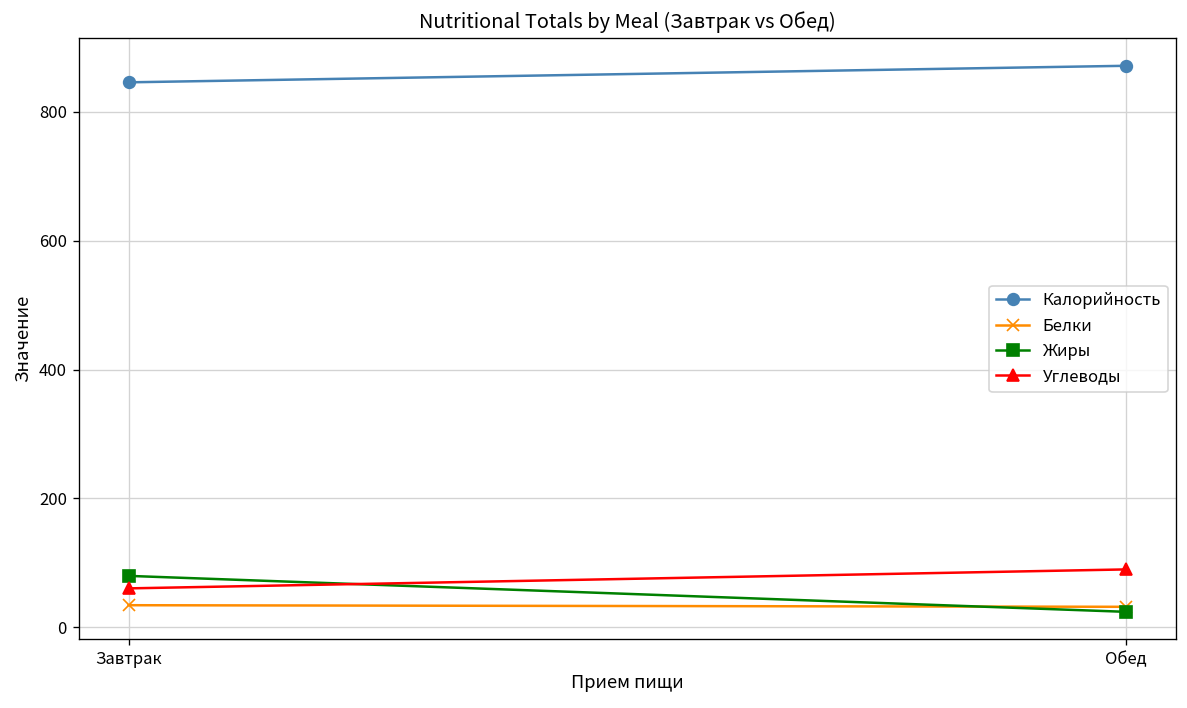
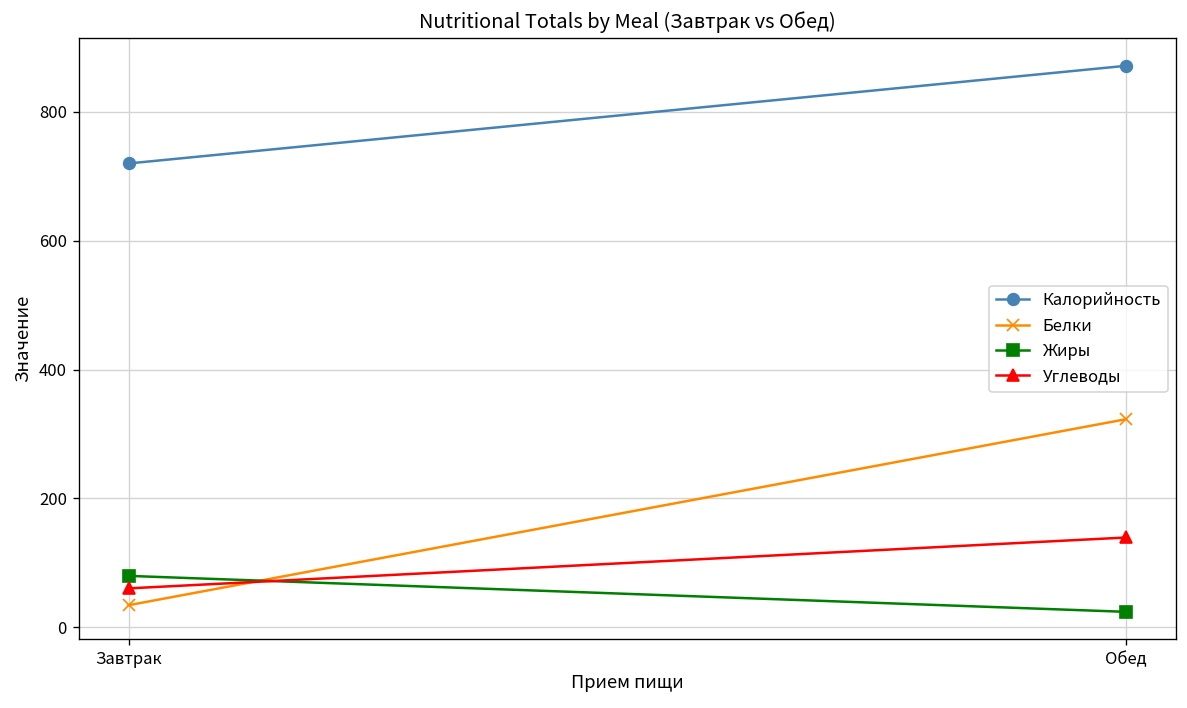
  {
    "Калорийность": {
-     "Завтрак": 850,
+     "Завтрак": 720,
      "Обед": 870
    },
    "Белки": {
      "Завтрак": 30,
-     "Обед": 30
+     "Обед": 320
    },
    "Жиры": {
      "Завтрак": 80,
      "Обед": 20
    },
    "Углеводы": {
      "Завтрак": 60,
-     "Обед": 90
+     "Обед": 140
    }
  }
